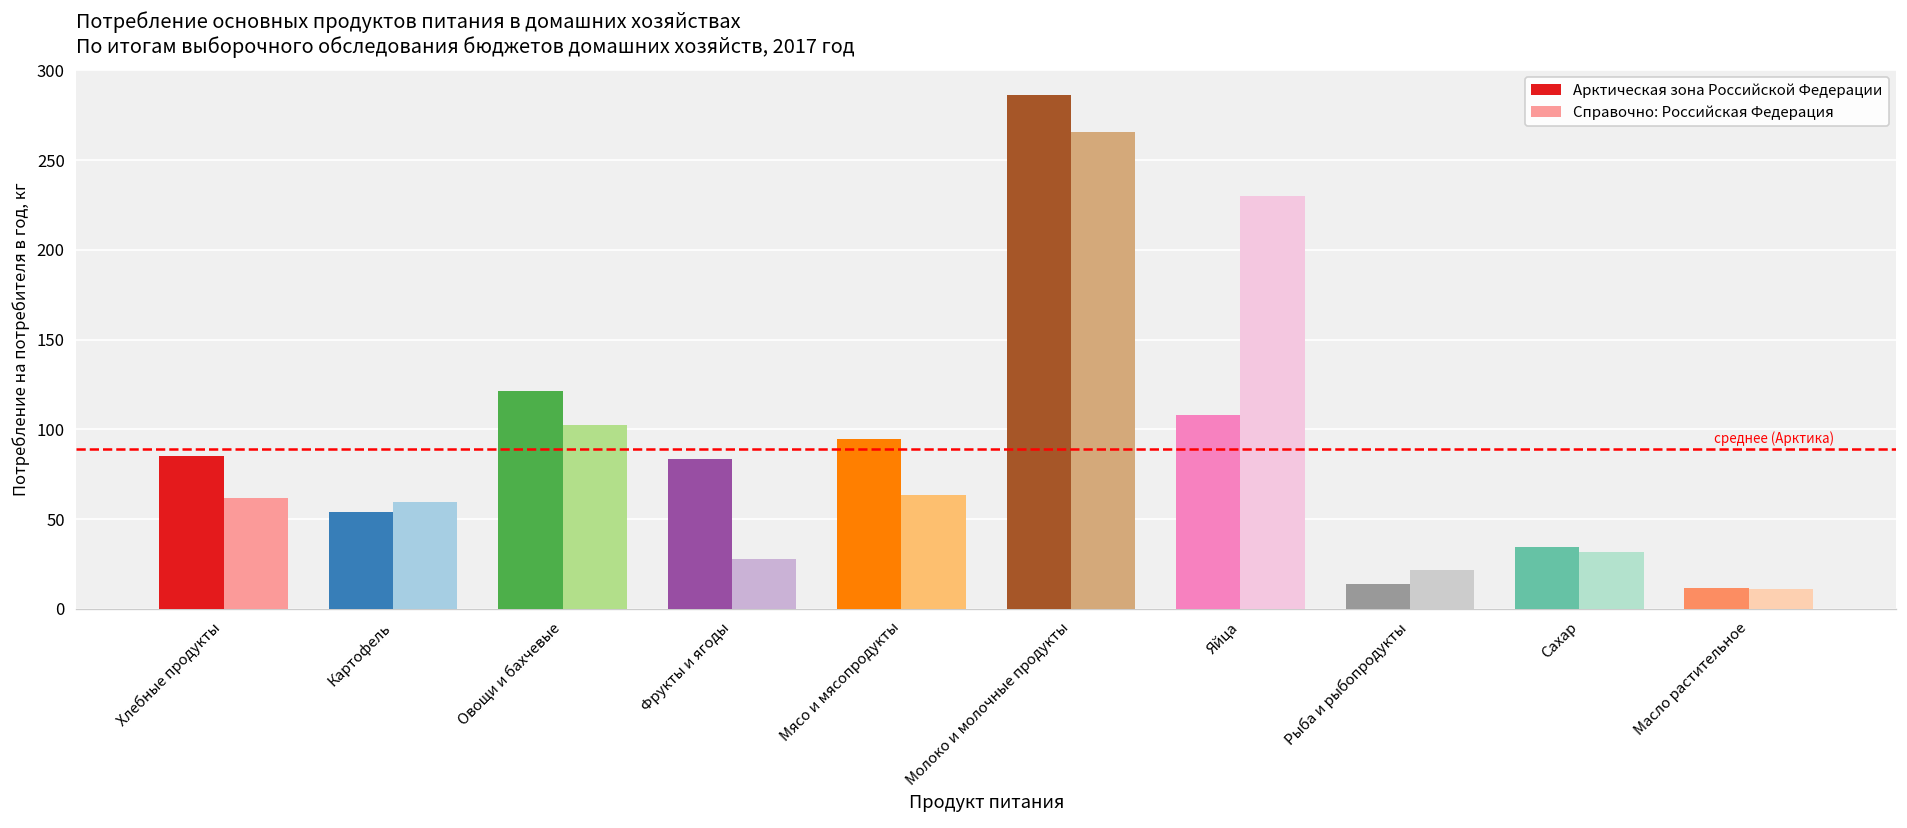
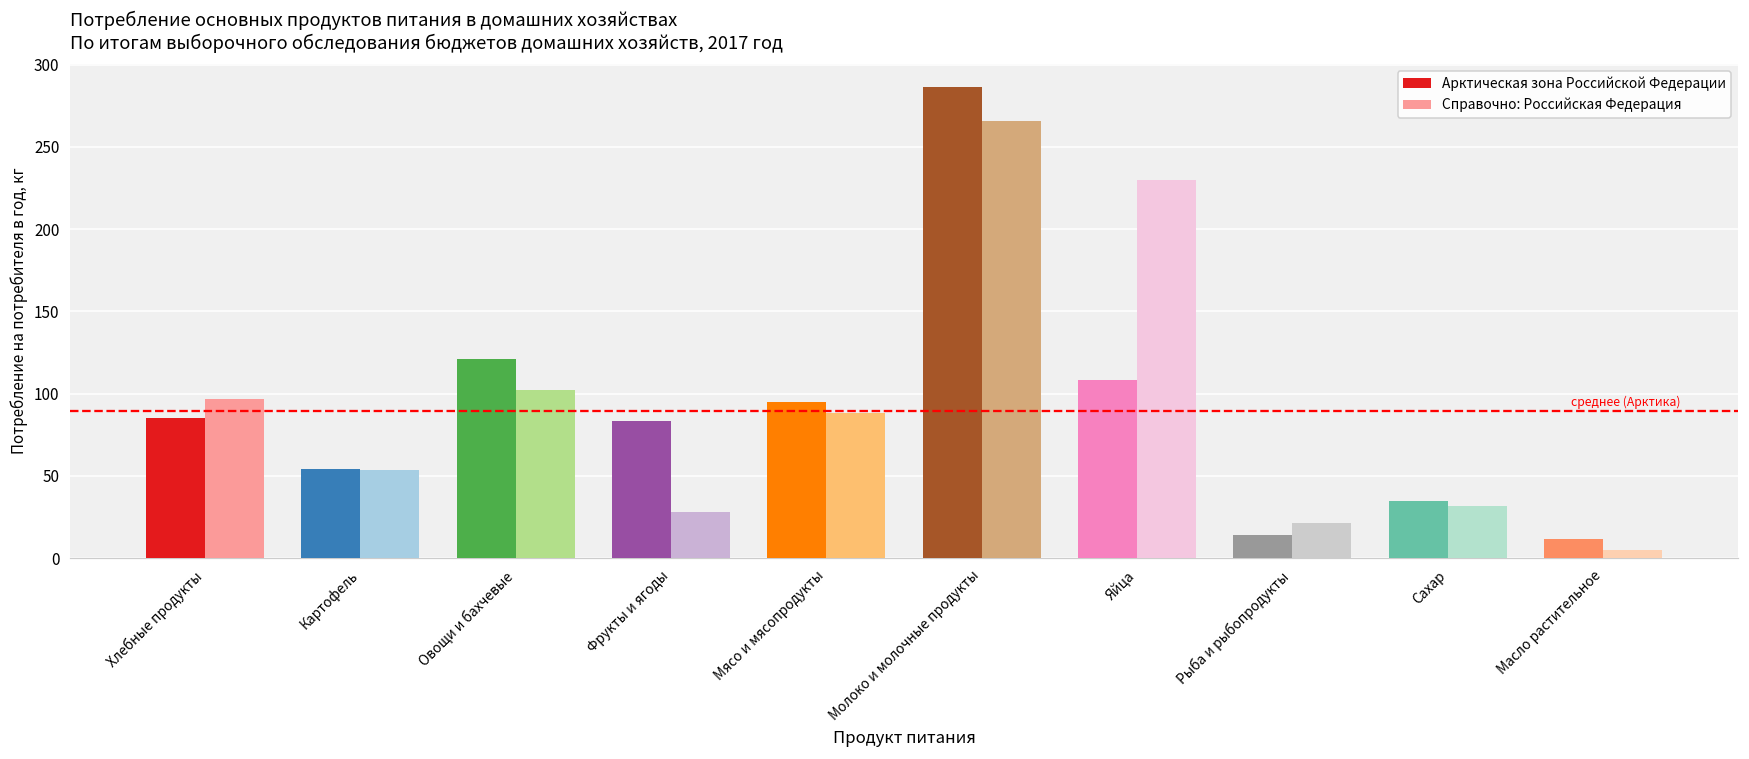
  {
    "Арктическая зона Российской Федерации": {
      "Хлебные продукты": 85,
      "Картофель": 54,
      "Овощи и бахчевые": 121,
      "Фрукты и ягоды": 84,
      "Мясо и мясопродукты": 95,
      "Молоко и молочные продукты": 286,
      "Яйца": 108,
      "Рыба и рыбопродукты": 14,
      "Сахар": 35,
      "Масло растительное": 12
    },
    "Справочно: Российская Федерация": {
-     "Хлебные продукты": 62,
-     "Картофель": 59,
+     "Хлебные продукты": 97,
+     "Картофель": 53,
      "Овощи и бахчевые": 102,
      "Фрукты и ягоды": 28,
-     "Мясо и мясопродукты": 64,
+     "Мясо и мясопродукты": 88,
      "Молоко и молочные продукты": 266,
      "Яйца": 230,
      "Рыба и рыбопродукты": 22,
      "Сахар": 31,
-     "Масло растительное": 11
+     "Масло растительное": 5
    }
  }
